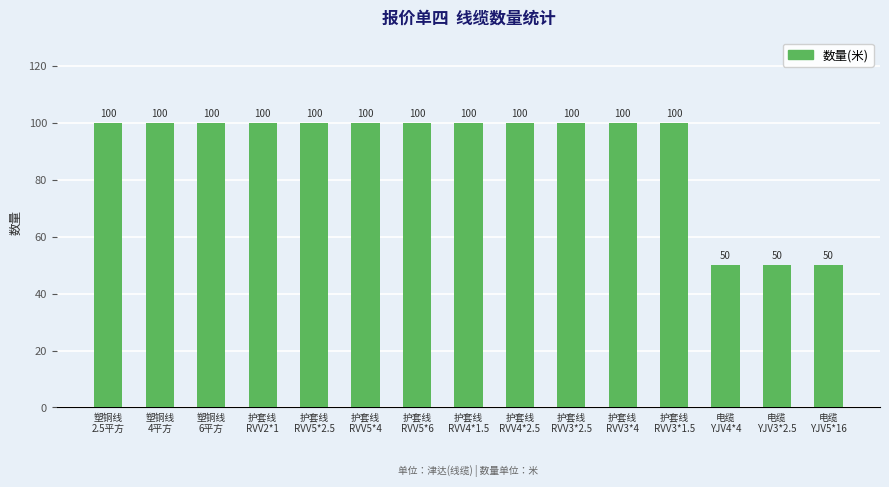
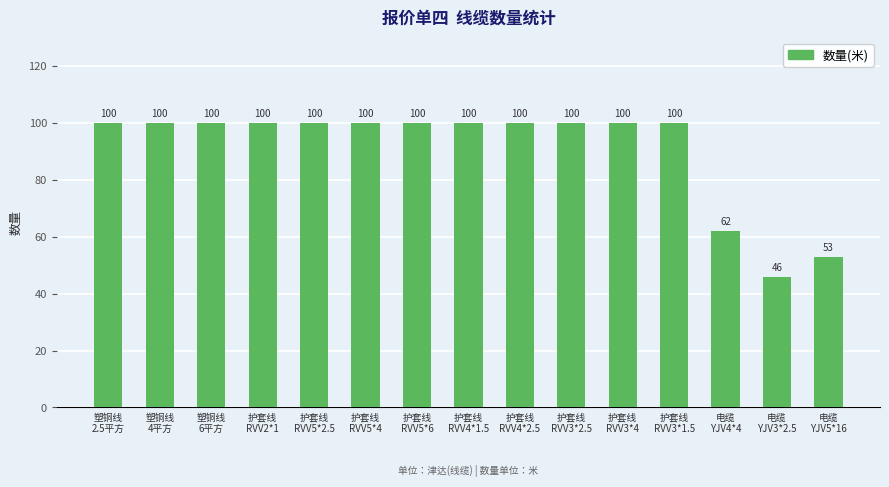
  {
    "塑铜线 2.5平方": 100,
    "塑铜线 4平方": 100,
    "塑铜线 6平方": 100,
    "护套线 RVV2*1": 100,
    "护套线 RVV5*2.5": 100,
    "护套线 RVV5*4": 100,
    "护套线 RVV5*6": 100,
    "护套线 RVV4*1.5": 100,
    "护套线 RVV4*2.5": 100,
    "护套线 RVV3*2.5": 100,
    "护套线 RVV3*4": 100,
    "护套线 RVV3*1.5": 100,
-   "电缆 YJV4*4": 50,
-   "电缆 YJV3*2.5": 50,
-   "电缆 YJV5*16": 50
+   "电缆 YJV4*4": 62,
+   "电缆 YJV3*2.5": 46,
+   "电缆 YJV5*16": 53
  }
